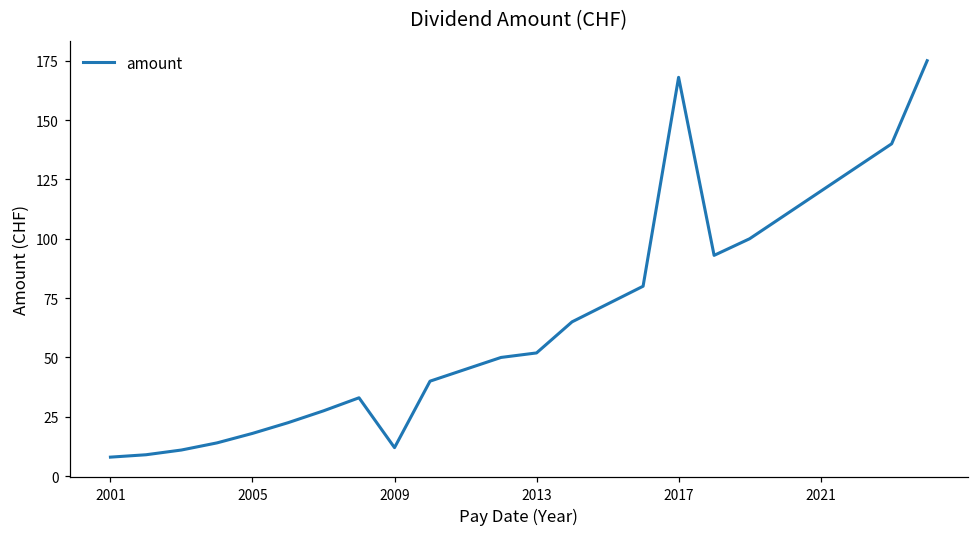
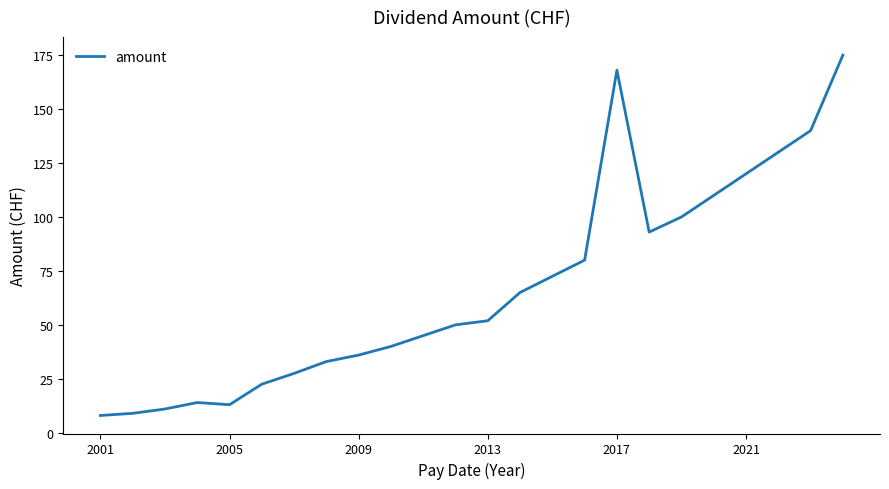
  {
    "2001": 8,
-   "2005": 18,
-   "2009": 12,
+   "2005": 13,
+   "2009": 36,
    "2013": 52,
    "2017": 168,
    "2021": 120
  }
